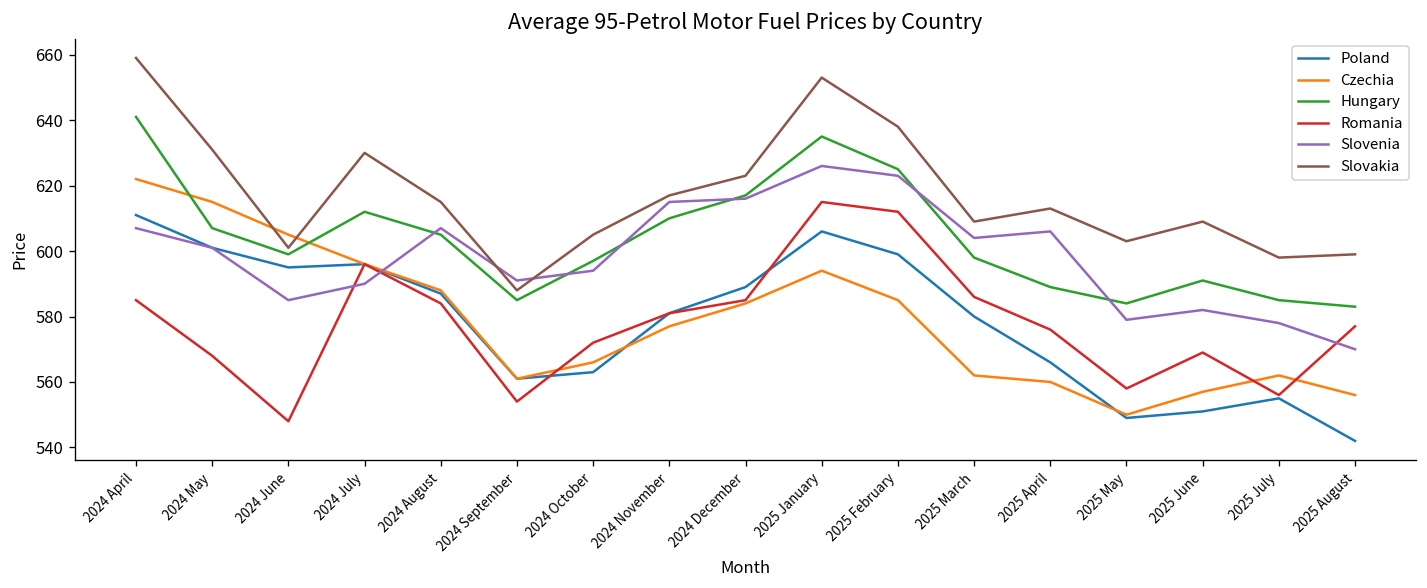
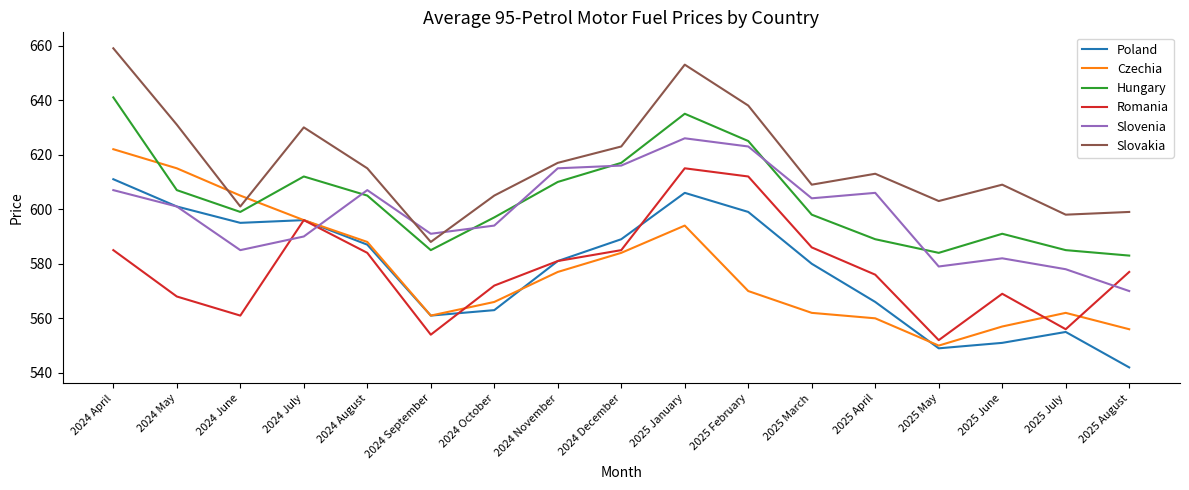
  {
    "Poland": {
      "2024 April": 611,
      "2024 June": 595,
      "2024 August": 587,
      "2024 October": 563,
      "2024 December": 589,
      "2025 January": 606,
      "2025 February": 599,
      "2025 March": 580,
      "2025 April": 566,
      "2025 May": 549,
      "2025 June": 551,
      "2025 July": 555,
      "2025 August": 542
    },
    "Czechia": {
      "2024 April": 622,
      "2024 May": 615,
      "2024 June": 605,
      "2024 August": 588,
      "2024 October": 566,
      "2024 November": 577,
      "2024 December": 584,
      "2025 January": 594,
-     "2025 February": 585,
+     "2025 February": 570,
      "2025 March": 562,
      "2025 April": 560,
      "2025 May": 550,
      "2025 June": 557,
      "2025 July": 562,
      "2025 August": 556
    },
    "Hungary": {
      "2024 April": 641,
      "2024 May": 607,
      "2024 June": 599,
      "2024 July": 612,
      "2024 August": 605,
      "2024 September": 585,
      "2024 October": 597,
      "2024 November": 610,
      "2024 December": 617,
      "2025 January": 635,
      "2025 February": 625,
      "2025 March": 598,
      "2025 April": 589,
      "2025 May": 584,
      "2025 June": 591,
      "2025 July": 585,
      "2025 August": 583
    },
    "Romania": {
      "2024 April": 585,
      "2024 May": 568,
-     "2024 June": 548,
+     "2024 June": 561,
      "2024 August": 584,
      "2024 September": 554,
      "2024 October": 572,
      "2024 December": 585,
      "2025 January": 615,
      "2025 February": 612,
      "2025 March": 586,
      "2025 April": 576,
-     "2025 May": 558,
+     "2025 May": 552,
      "2025 June": 569,
      "2025 July": 556,
      "2025 August": 577
    },
    "Slovenia": {
      "2024 April": 607,
      "2024 June": 585,
      "2024 July": 590,
      "2024 August": 607,
      "2024 September": 591,
      "2024 October": 594,
      "2024 November": 615,
      "2024 December": 616,
      "2025 January": 626,
      "2025 February": 623,
      "2025 March": 604,
      "2025 April": 606,
      "2025 May": 579,
      "2025 June": 582,
      "2025 July": 578,
      "2025 August": 570
    },
    "Slovakia": {
      "2024 April": 659,
      "2024 May": 631,
      "2024 June": 601,
      "2024 July": 630,
      "2024 August": 615,
      "2024 September": 588,
      "2024 October": 605,
      "2024 November": 617,
      "2024 December": 623,
      "2025 January": 653,
      "2025 February": 638,
      "2025 March": 609,
      "2025 April": 613,
      "2025 May": 603,
      "2025 June": 609,
      "2025 July": 598,
      "2025 August": 599
    }
  }
